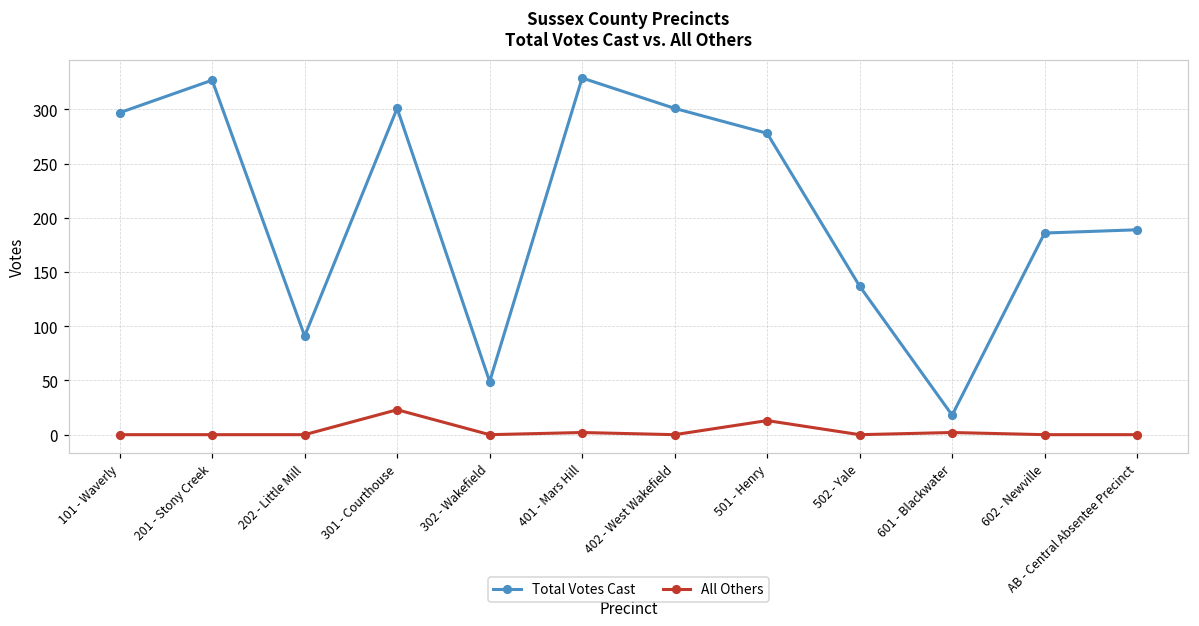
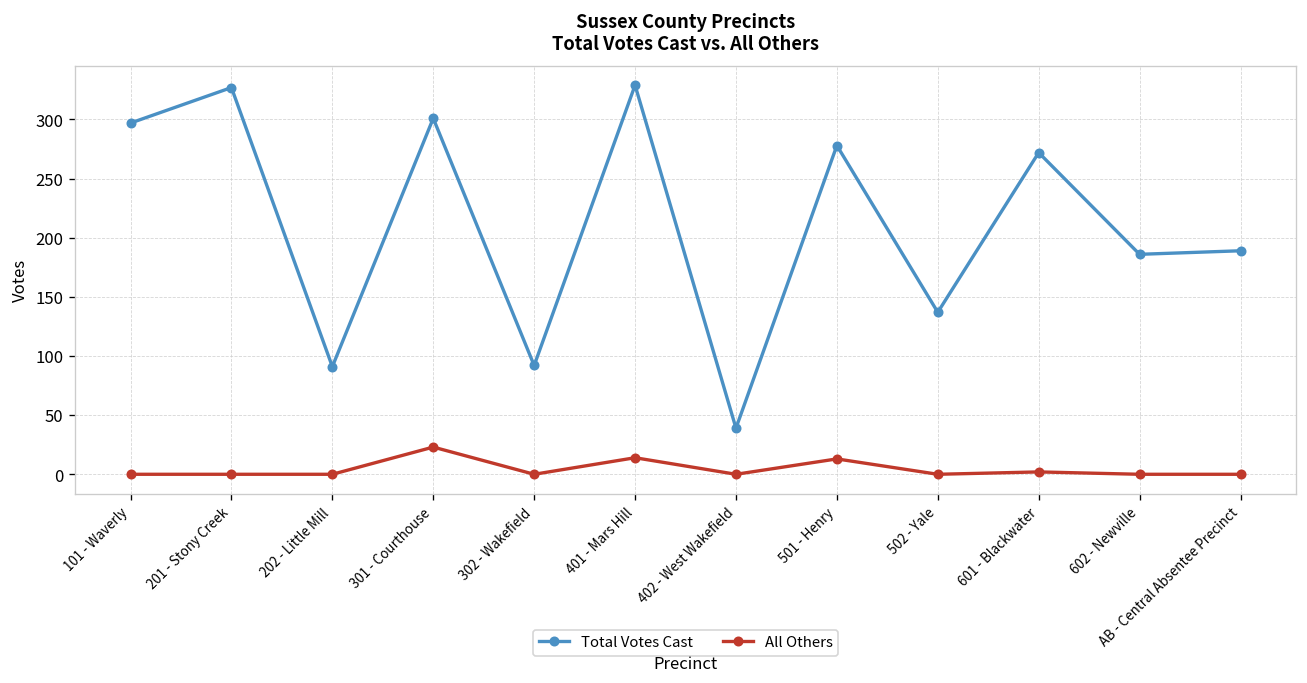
  {
    "Total Votes Cast": {
      "101 - Waverly": 300,
      "201 - Stony Creek": 330,
      "202 - Little Mill": 90,
      "301 - Courthouse": 300,
-     "302 - Wakefield": 50,
+     "302 - Wakefield": 90,
      "401 - Mars Hill": 330,
-     "402 - West Wakefield": 300,
+     "402 - West Wakefield": 40,
      "501 - Henry": 280,
      "502 - Yale": 140,
-     "601 - Blackwater": 20,
+     "601 - Blackwater": 270,
      "602 - Newville": 190,
      "AB - Central Absentee Precinct": 190
    },
    "All Others": {
      "101 - Waverly": 0,
      "201 - Stony Creek": 0,
      "202 - Little Mill": 0,
      "301 - Courthouse": 20,
      "302 - Wakefield": 0,
-     "401 - Mars Hill": 0,
+     "401 - Mars Hill": 10,
      "402 - West Wakefield": 0,
      "501 - Henry": 10,
      "502 - Yale": 0,
      "601 - Blackwater": 0,
      "602 - Newville": 0,
      "AB - Central Absentee Precinct": 0
    }
  }
